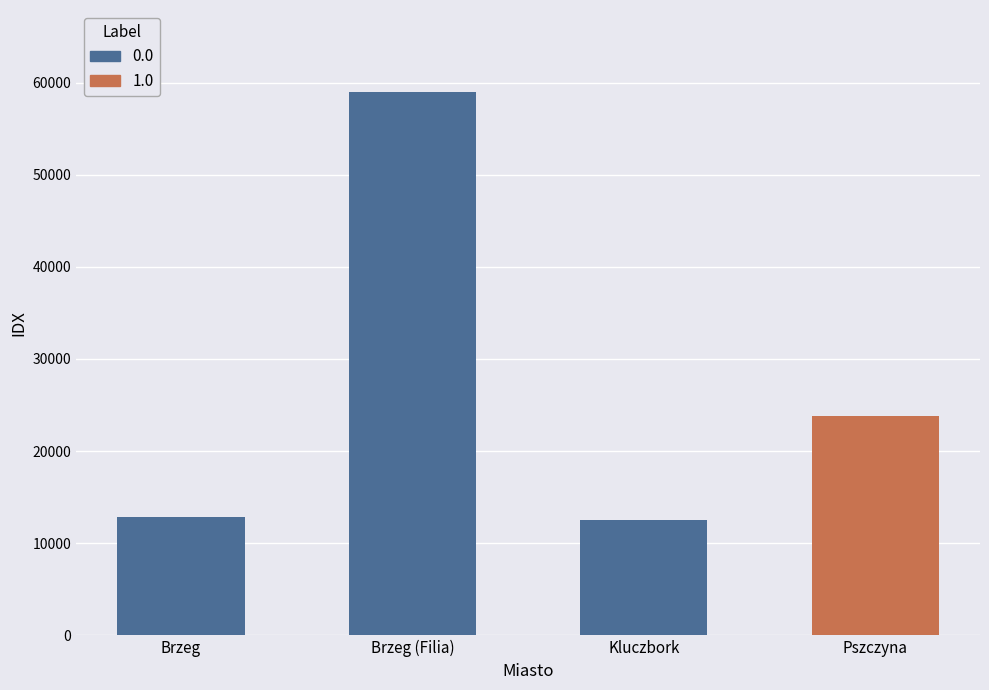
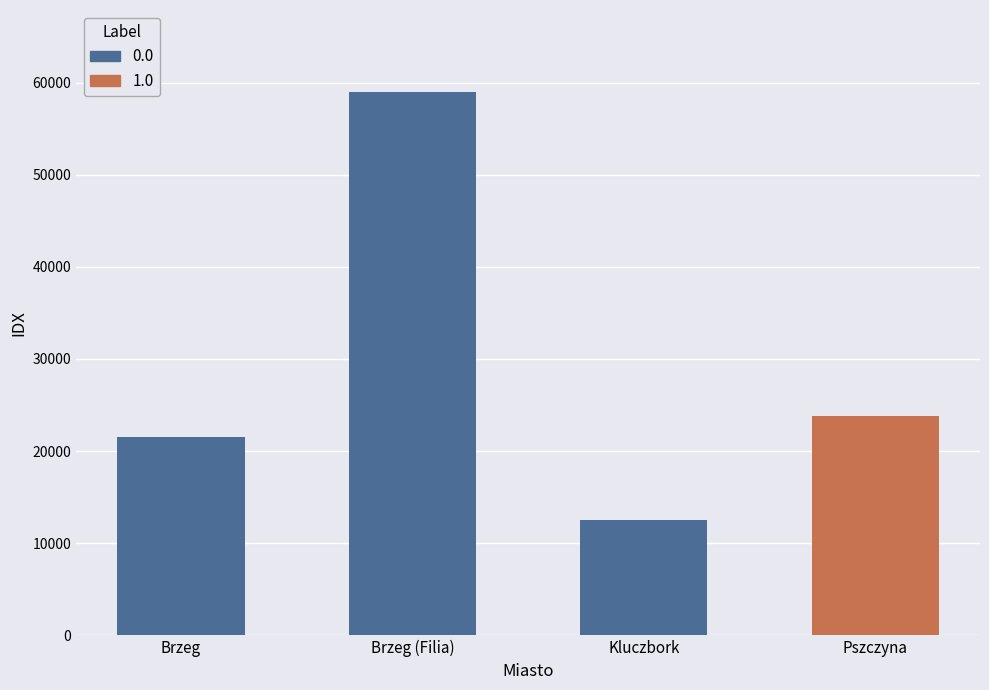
  {
-   "Brzeg": 13000,
+   "Brzeg": 22000,
    "Brzeg (Filia)": 59000,
    "Kluczbork": 12000,
    "Pszczyna": 24000
  }
